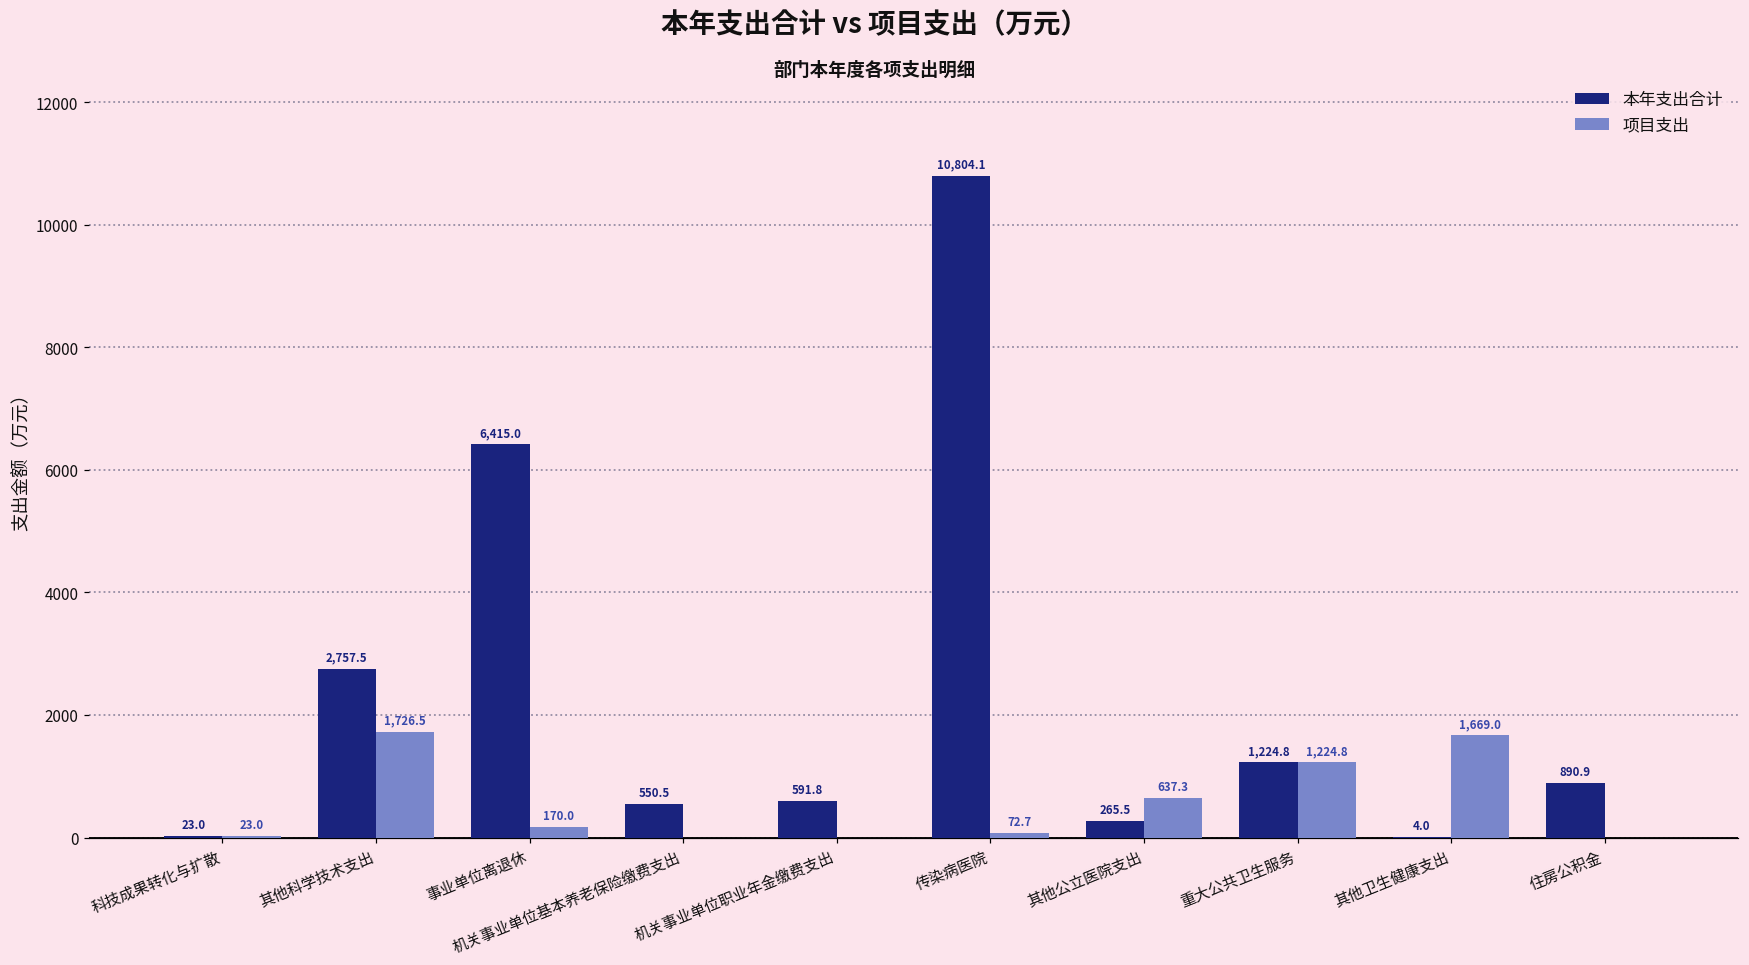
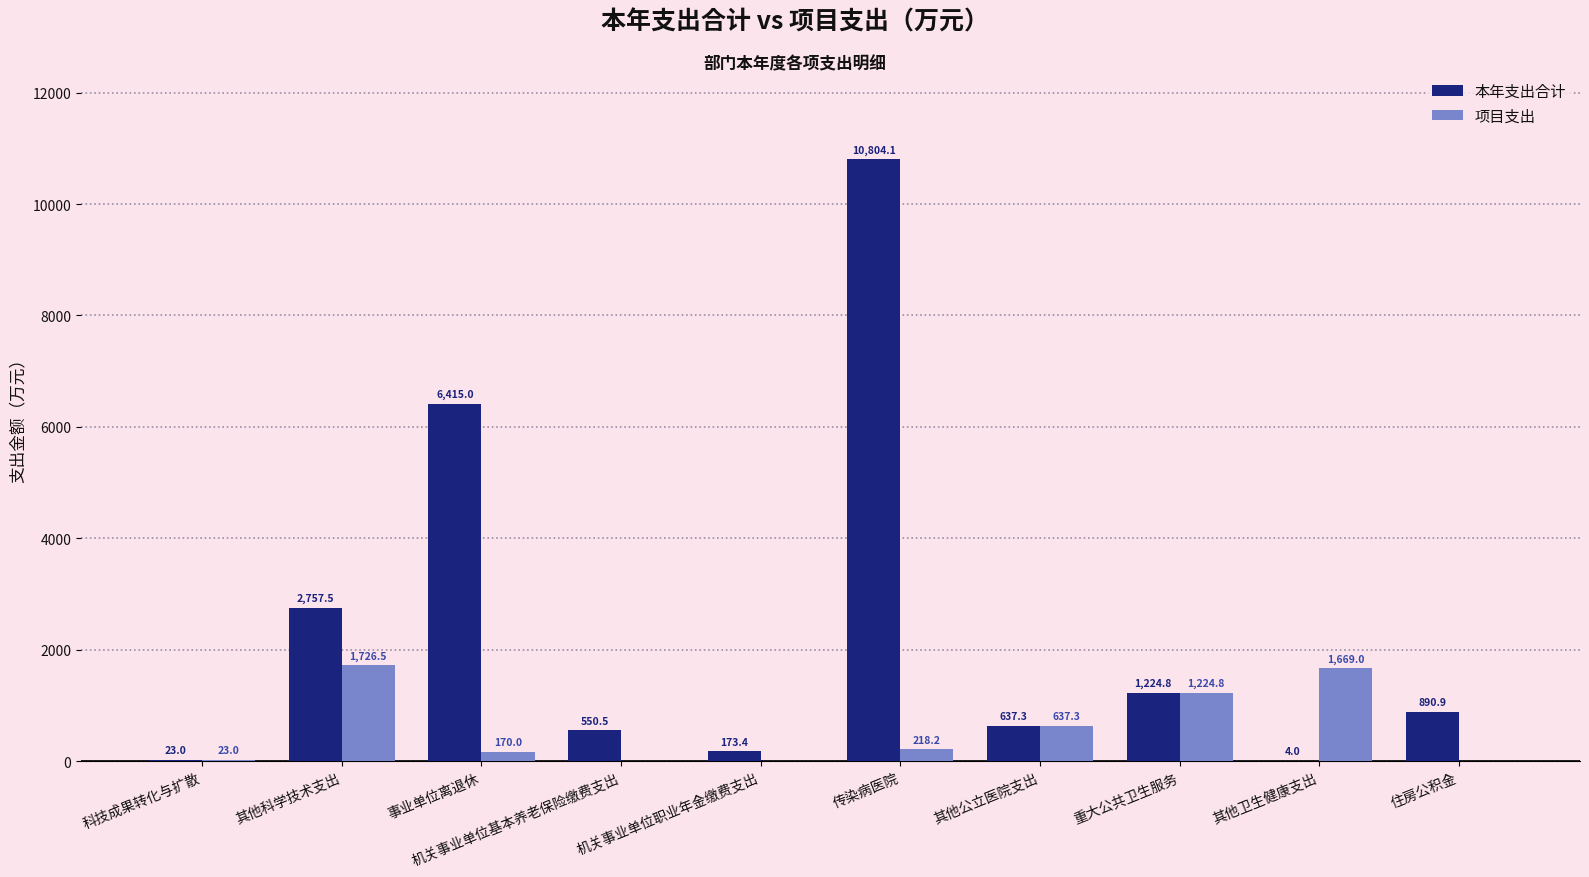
  {
    "本年支出合计": {
      "科技成果转化与扩散": "23.0",
      "其他科学技术支出": "2,757.5",
      "事业单位离退休": "6,415.0",
      "机关事业单位基本养老保险缴费支出": "550.5",
-     "机关事业单位职业年金缴费支出": "591.8",
+     "机关事业单位职业年金缴费支出": "173.4",
      "传染病医院": "10,804.1",
-     "其他公立医院支出": "265.5",
+     "其他公立医院支出": "637.3",
      "重大公共卫生服务": "1,224.8",
      "其他卫生健康支出": "4.0",
      "住房公积金": "890.9"
    },
    "项目支出": {
      "科技成果转化与扩散": "23.0",
      "其他科学技术支出": "1,726.5",
      "事业单位离退休": "170.0",
-     "传染病医院": "72.7",
+     "传染病医院": "218.2",
      "其他公立医院支出": "637.3",
      "重大公共卫生服务": "1,224.8",
      "其他卫生健康支出": "1,669.0"
    }
  }
